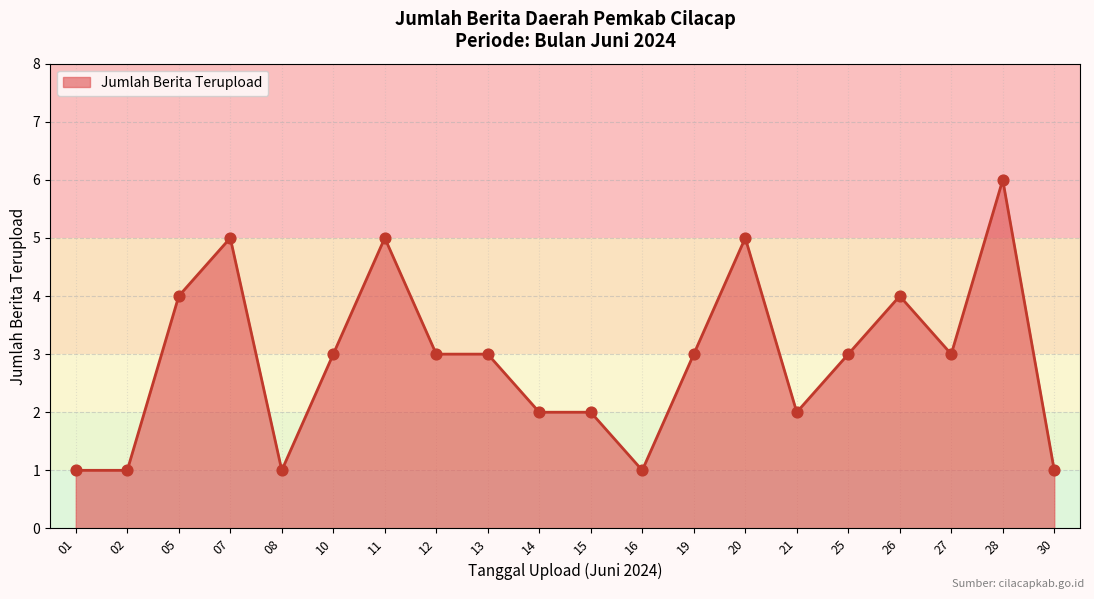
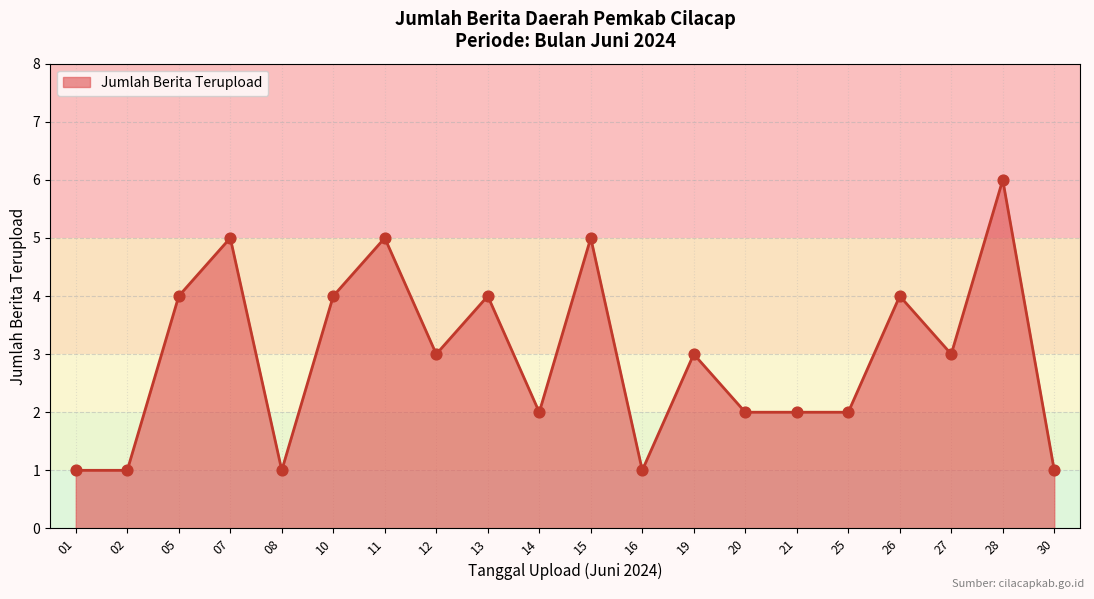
  {
    "01": 1,
    "02": 1,
    "05": 4,
    "07": 5,
    "08": 1,
-   "10": 3,
+   "10": 4,
    "11": 5,
    "12": 3,
-   "13": 3,
+   "13": 4,
    "14": 2,
-   "15": 2,
+   "15": 5,
    "16": 1,
    "19": 3,
-   "20": 5,
+   "20": 2,
    "21": 2,
-   "25": 3,
+   "25": 2,
    "26": 4,
    "27": 3,
    "28": 6,
    "30": 1
  }
